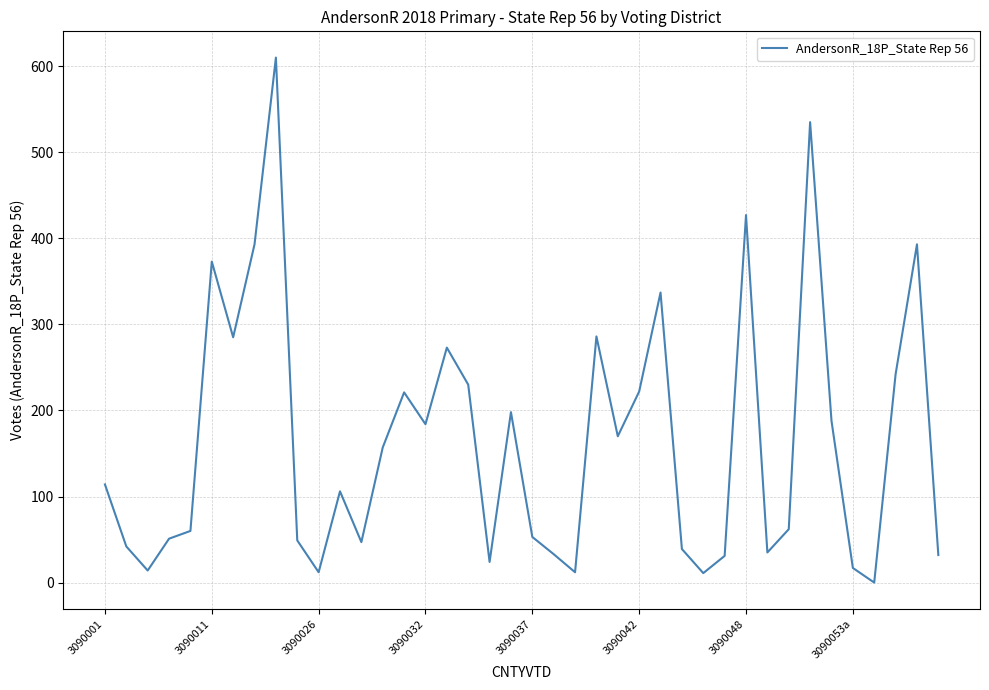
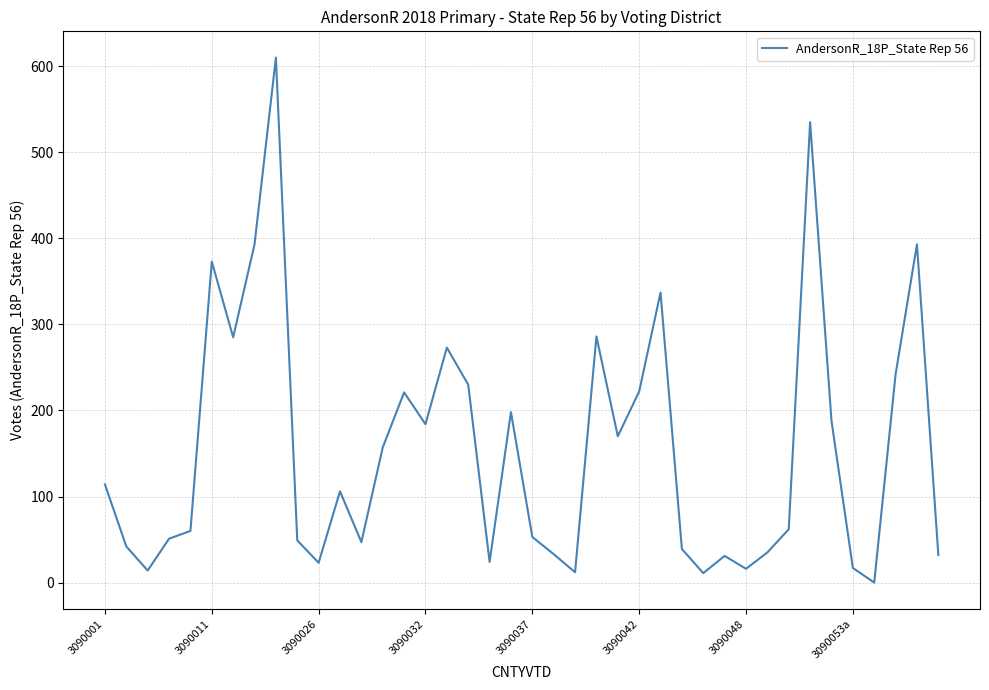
  {
    "3090001": 110,
    "3090011": 370,
-   "3090026": 10,
+   "3090026": 20,
    "3090032": 180,
    "3090037": 50,
    "3090042": 220,
-   "3090048": 430,
+   "3090048": 20,
    "3090053a": 20
  }
